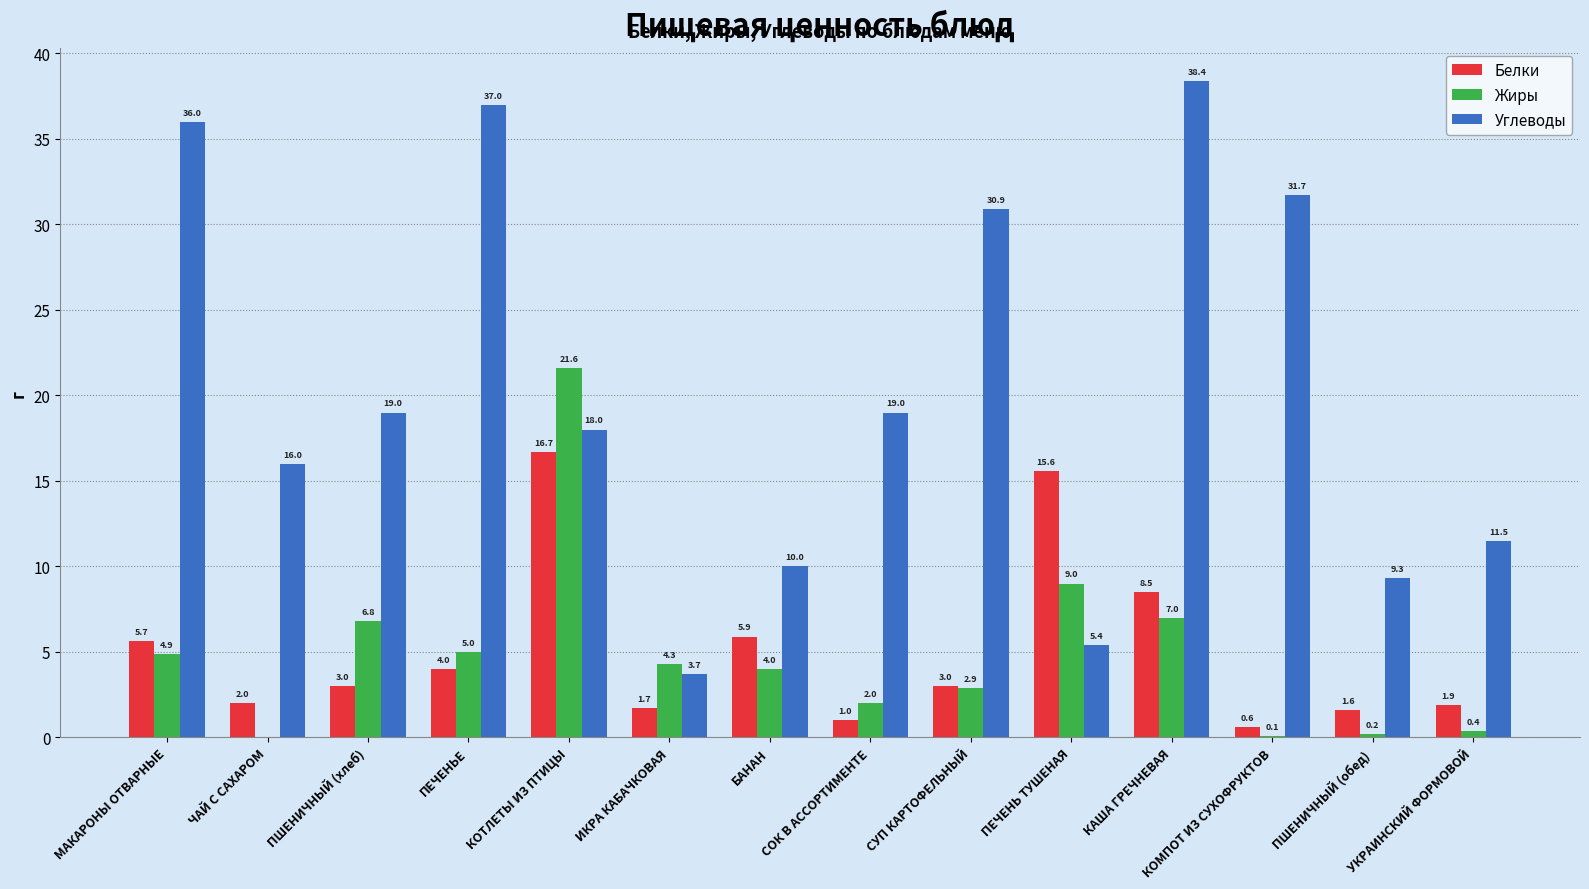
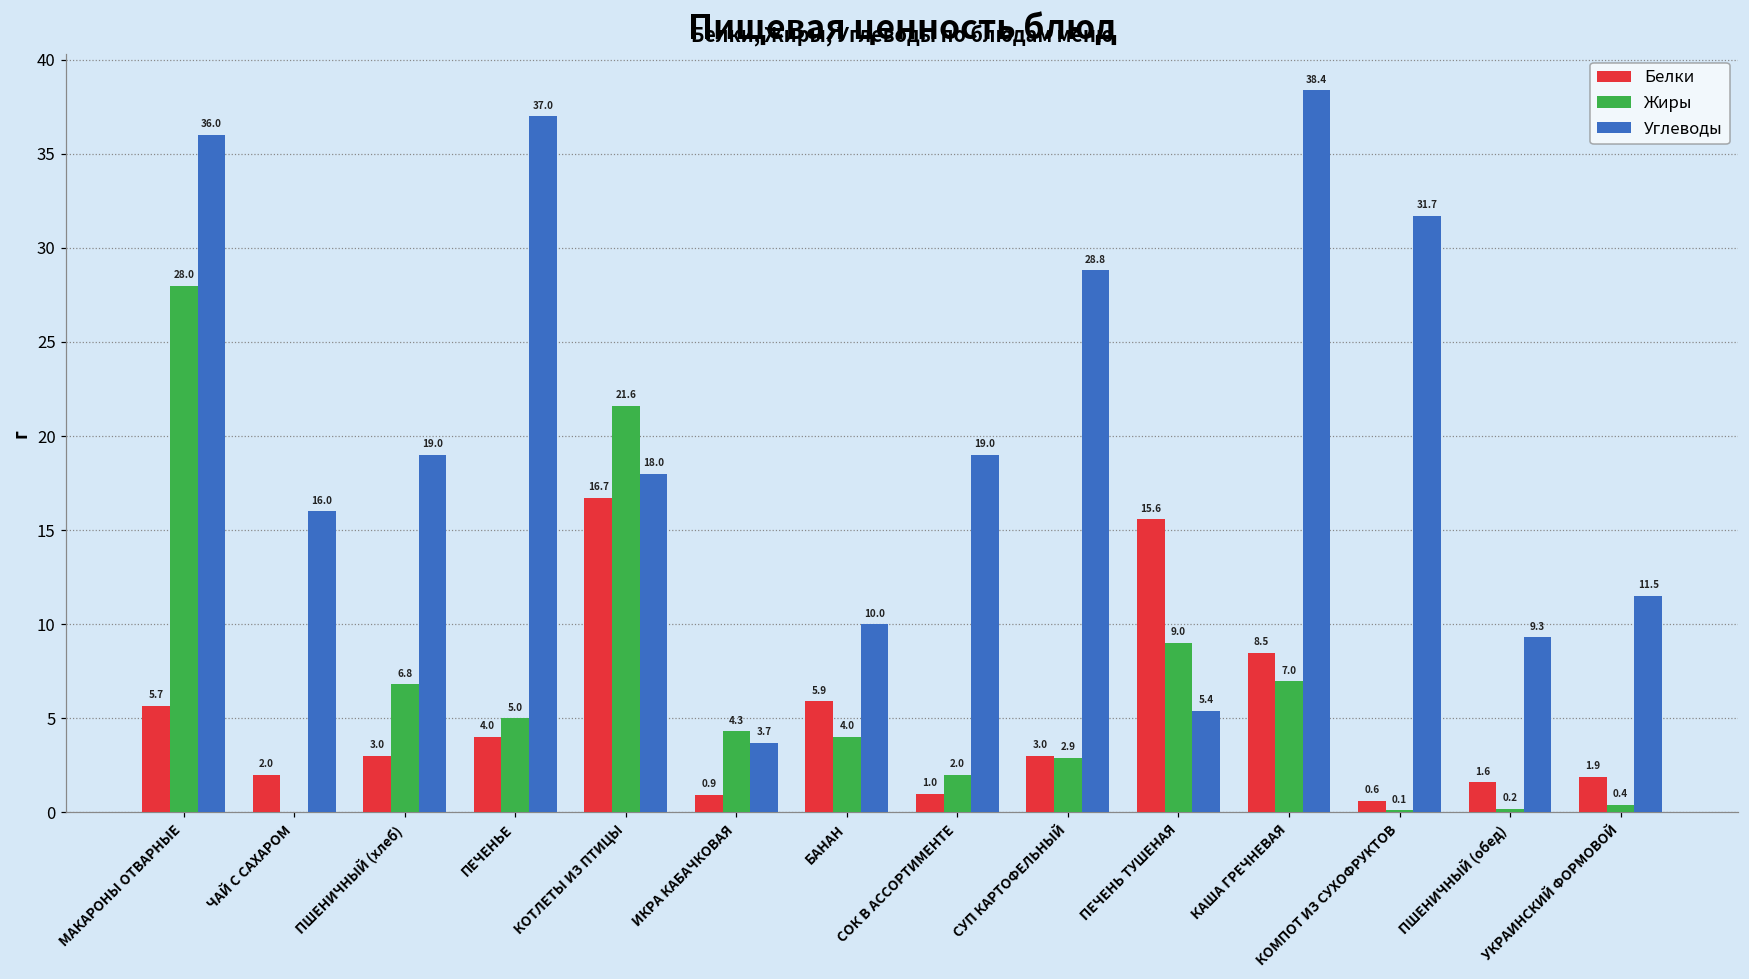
  {
    "Белки": {
      "МАКАРОНЫ ОТВАРНЫЕ": 5.7,
      "ЧАЙ С САХАРОМ": 2.0,
      "ПШЕНИЧНЫЙ (хлеб)": 3.0,
      "ПЕЧЕНЬЕ": 4.0,
      "КОТЛЕТЫ ИЗ ПТИЦЫ": 16.7,
-     "ИКРА КАБАЧКОВАЯ": 1.7,
+     "ИКРА КАБАЧКОВАЯ": 0.9,
      "БАНАН": 5.9,
      "СОК В АССОРТИМЕНТЕ": 1.0,
      "СУП КАРТОФЕЛЬНЫЙ": 3.0,
      "ПЕЧЕНЬ ТУШЕНАЯ": 15.6,
      "КАША ГРЕЧНЕВАЯ": 8.5,
      "КОМПОТ ИЗ СУХОФРУКТОВ": 0.6,
      "ПШЕНИЧНЫЙ (обед)": 1.6,
      "УКРАИНСКИЙ ФОРМОВОЙ": 1.9
    },
    "Жиры": {
-     "МАКАРОНЫ ОТВАРНЫЕ": 4.9,
+     "МАКАРОНЫ ОТВАРНЫЕ": 28.0,
      "ПШЕНИЧНЫЙ (хлеб)": 6.8,
      "ПЕЧЕНЬЕ": 5.0,
      "КОТЛЕТЫ ИЗ ПТИЦЫ": 21.6,
      "ИКРА КАБАЧКОВАЯ": 4.3,
      "БАНАН": 4.0,
      "СОК В АССОРТИМЕНТЕ": 2.0,
      "СУП КАРТОФЕЛЬНЫЙ": 2.9,
      "ПЕЧЕНЬ ТУШЕНАЯ": 9.0,
      "КАША ГРЕЧНЕВАЯ": 7.0,
      "КОМПОТ ИЗ СУХОФРУКТОВ": 0.1,
      "ПШЕНИЧНЫЙ (обед)": 0.2,
      "УКРАИНСКИЙ ФОРМОВОЙ": 0.4
    },
    "Углеводы": {
      "МАКАРОНЫ ОТВАРНЫЕ": 36.0,
      "ЧАЙ С САХАРОМ": 16.0,
      "ПШЕНИЧНЫЙ (хлеб)": 19.0,
      "ПЕЧЕНЬЕ": 37.0,
      "КОТЛЕТЫ ИЗ ПТИЦЫ": 18.0,
      "ИКРА КАБАЧКОВАЯ": 3.7,
      "БАНАН": 10.0,
      "СОК В АССОРТИМЕНТЕ": 19.0,
-     "СУП КАРТОФЕЛЬНЫЙ": 30.9,
+     "СУП КАРТОФЕЛЬНЫЙ": 28.8,
      "ПЕЧЕНЬ ТУШЕНАЯ": 5.4,
      "КАША ГРЕЧНЕВАЯ": 38.4,
      "КОМПОТ ИЗ СУХОФРУКТОВ": 31.7,
      "ПШЕНИЧНЫЙ (обед)": 9.3,
      "УКРАИНСКИЙ ФОРМОВОЙ": 11.5
    }
  }
